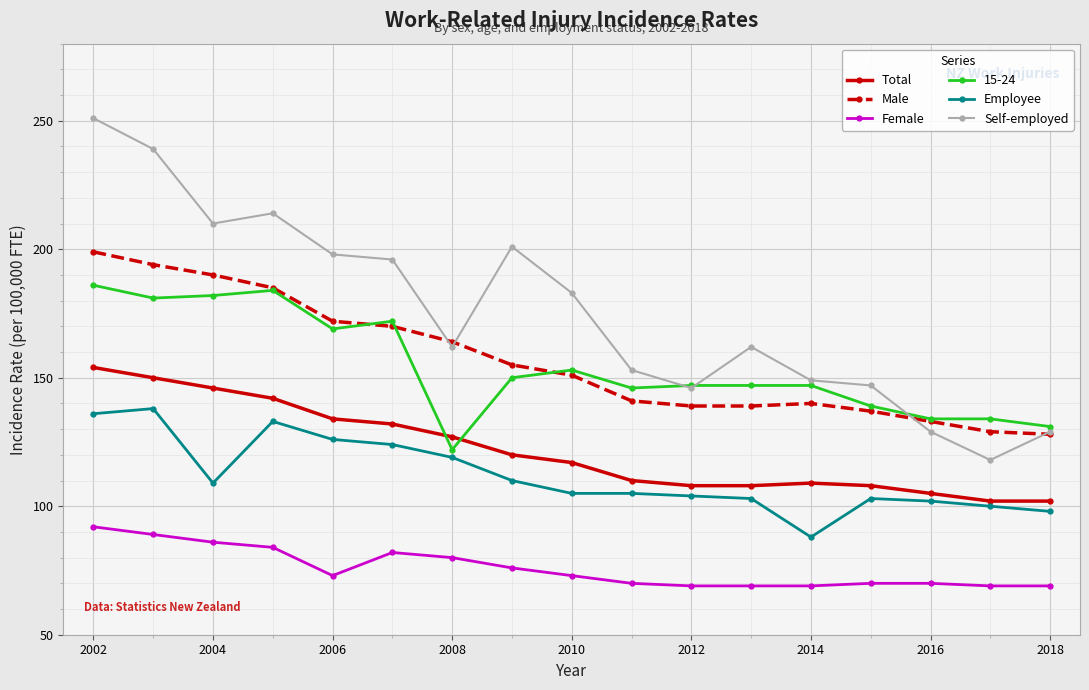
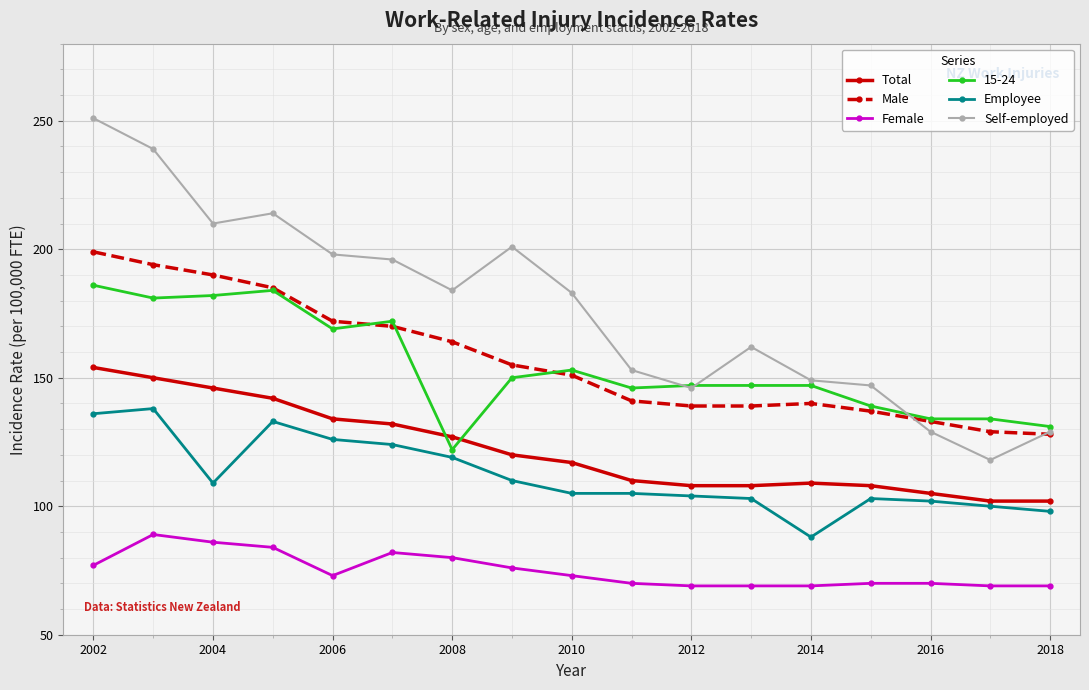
  {
    "Female": {
-     "2002": 92,
+     "2002": 77,
      "2004": 86,
      "2006": 73,
      "2008": 80,
      "2010": 73,
      "2012": 69,
      "2014": 69,
      "2016": 70,
      "2018": 69
    },
    "15-24": {
      "2002": 186,
      "2004": 182,
      "2006": 169,
      "2008": 122,
      "2010": 153,
      "2014": 147,
      "2018": 131
    },
    "Employee": {
      "2002": 136,
      "2004": 109,
      "2006": 126,
      "2008": 119,
      "2010": 105,
      "2012": 104,
      "2014": 88,
      "2016": 102,
      "2018": 98
    },
    "Self-employed": {
      "2002": 251,
      "2004": 210,
      "2006": 198,
-     "2008": 162,
+     "2008": 184,
      "2010": 183,
      "2014": 149,
      "2016": 129,
      "2018": 129
    }
  }
